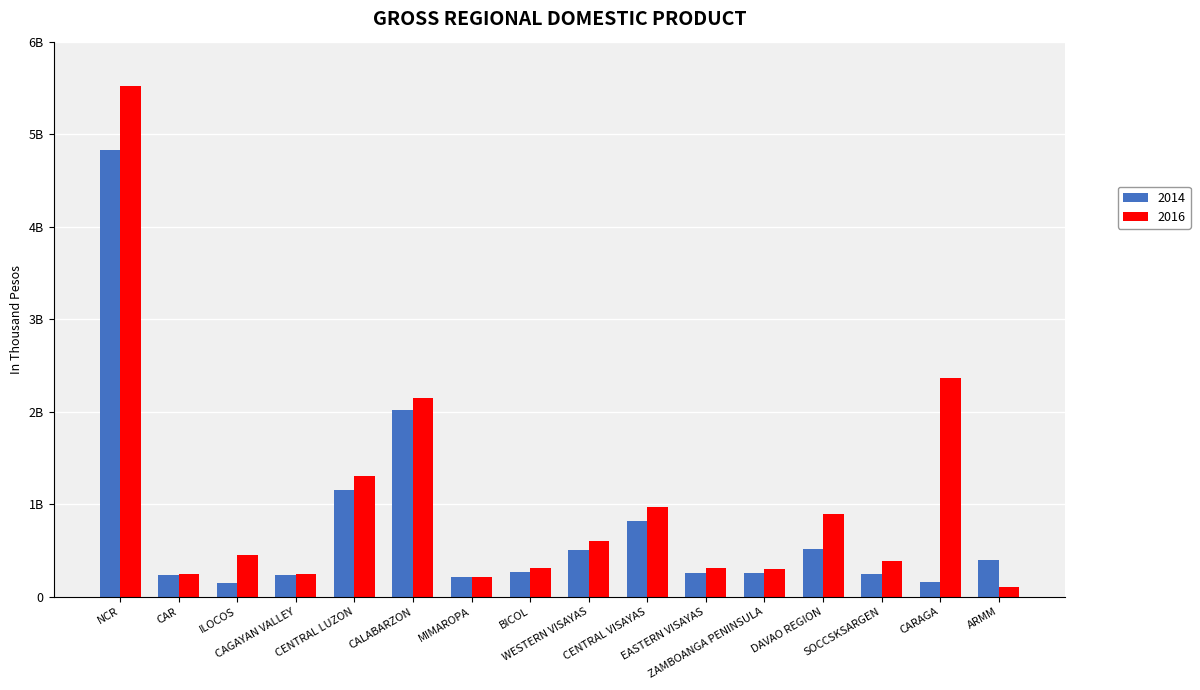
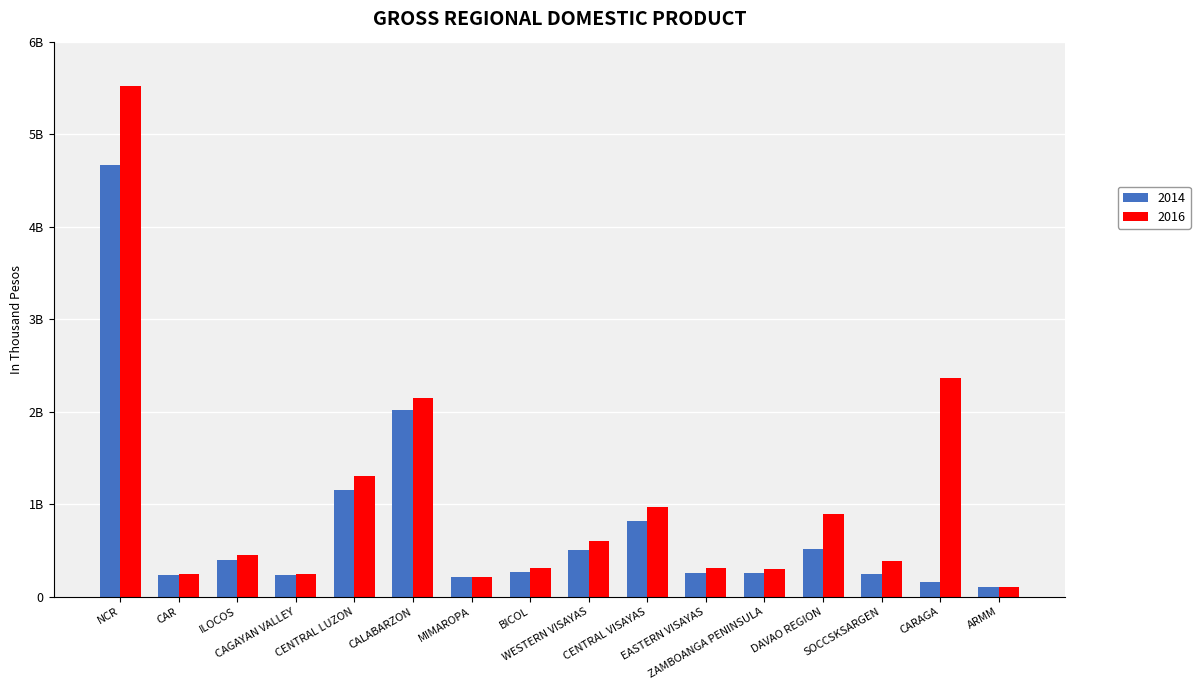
  {
    "2014": {
-     "NCR": 4800000000,
+     "NCR": 4700000000,
      "CAR": 200000000,
-     "ILOCOS": 100000000,
+     "ILOCOS": 400000000,
      "CAGAYAN VALLEY": 200000000,
      "CENTRAL LUZON": 1200000000,
      "CALABARZON": 2000000000,
      "MIMAROPA": 200000000,
      "BICOL": 300000000,
      "WESTERN VISAYAS": 500000000,
      "CENTRAL VISAYAS": 800000000,
      "EASTERN VISAYAS": 300000000,
      "ZAMBOANGA PENINSULA": 300000000,
      "DAVAO REGION": 500000000,
      "SOCCSKSARGEN": 200000000,
      "CARAGA": 200000000,
-     "ARMM": 400000000
+     "ARMM": 100000000
    },
    "2016": {
      "NCR": 5500000000,
      "CAR": 200000000,
      "ILOCOS": 500000000,
      "CAGAYAN VALLEY": 300000000,
      "CENTRAL LUZON": 1300000000,
      "CALABARZON": 2100000000,
      "MIMAROPA": 200000000,
      "BICOL": 300000000,
      "WESTERN VISAYAS": 600000000,
      "CENTRAL VISAYAS": 1000000000,
      "EASTERN VISAYAS": 300000000,
      "ZAMBOANGA PENINSULA": 300000000,
      "DAVAO REGION": 900000000,
      "SOCCSKSARGEN": 400000000,
      "CARAGA": 2400000000,
      "ARMM": 100000000
    }
  }
